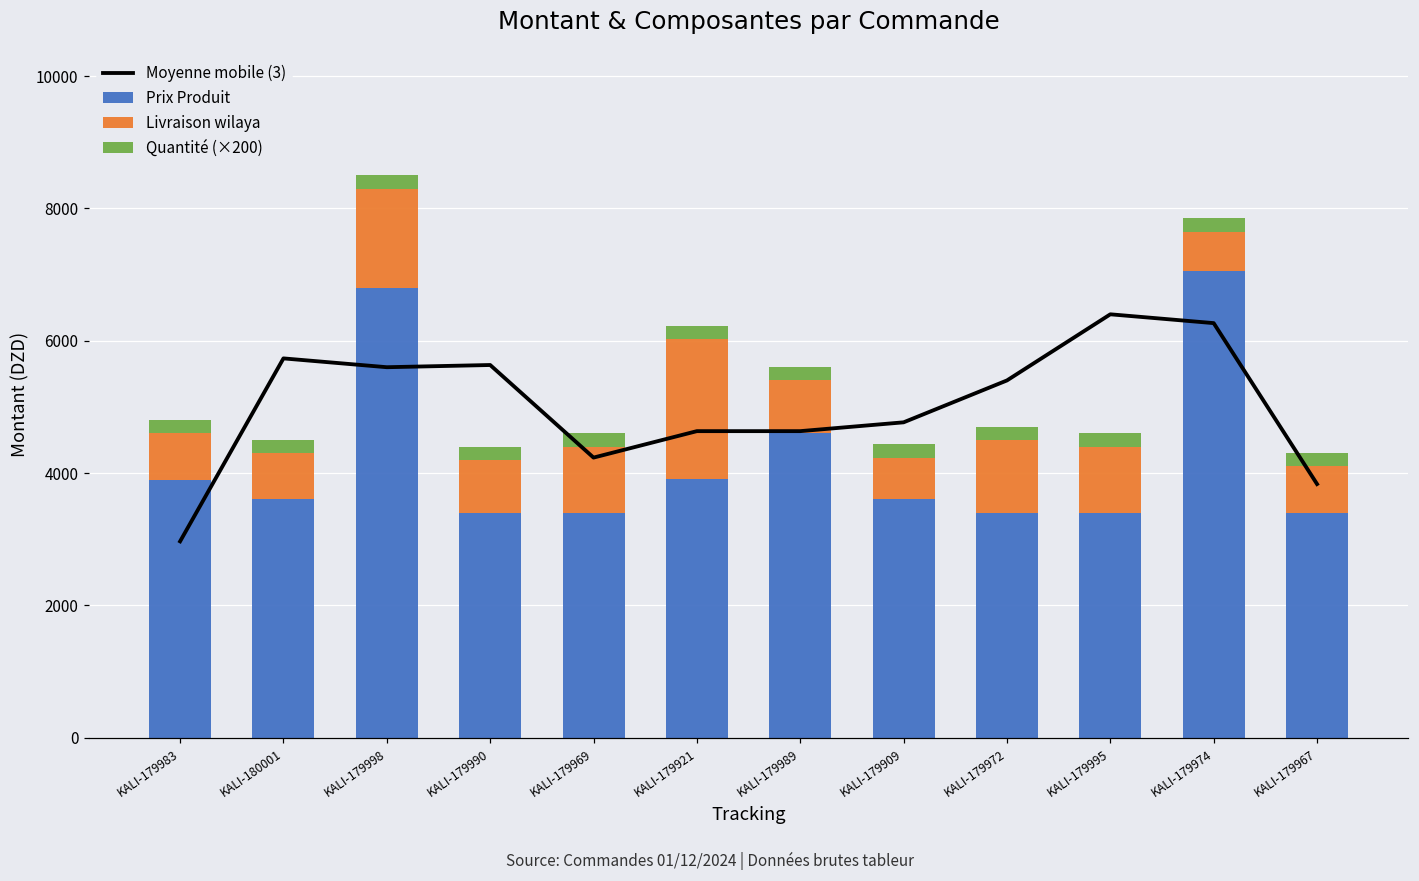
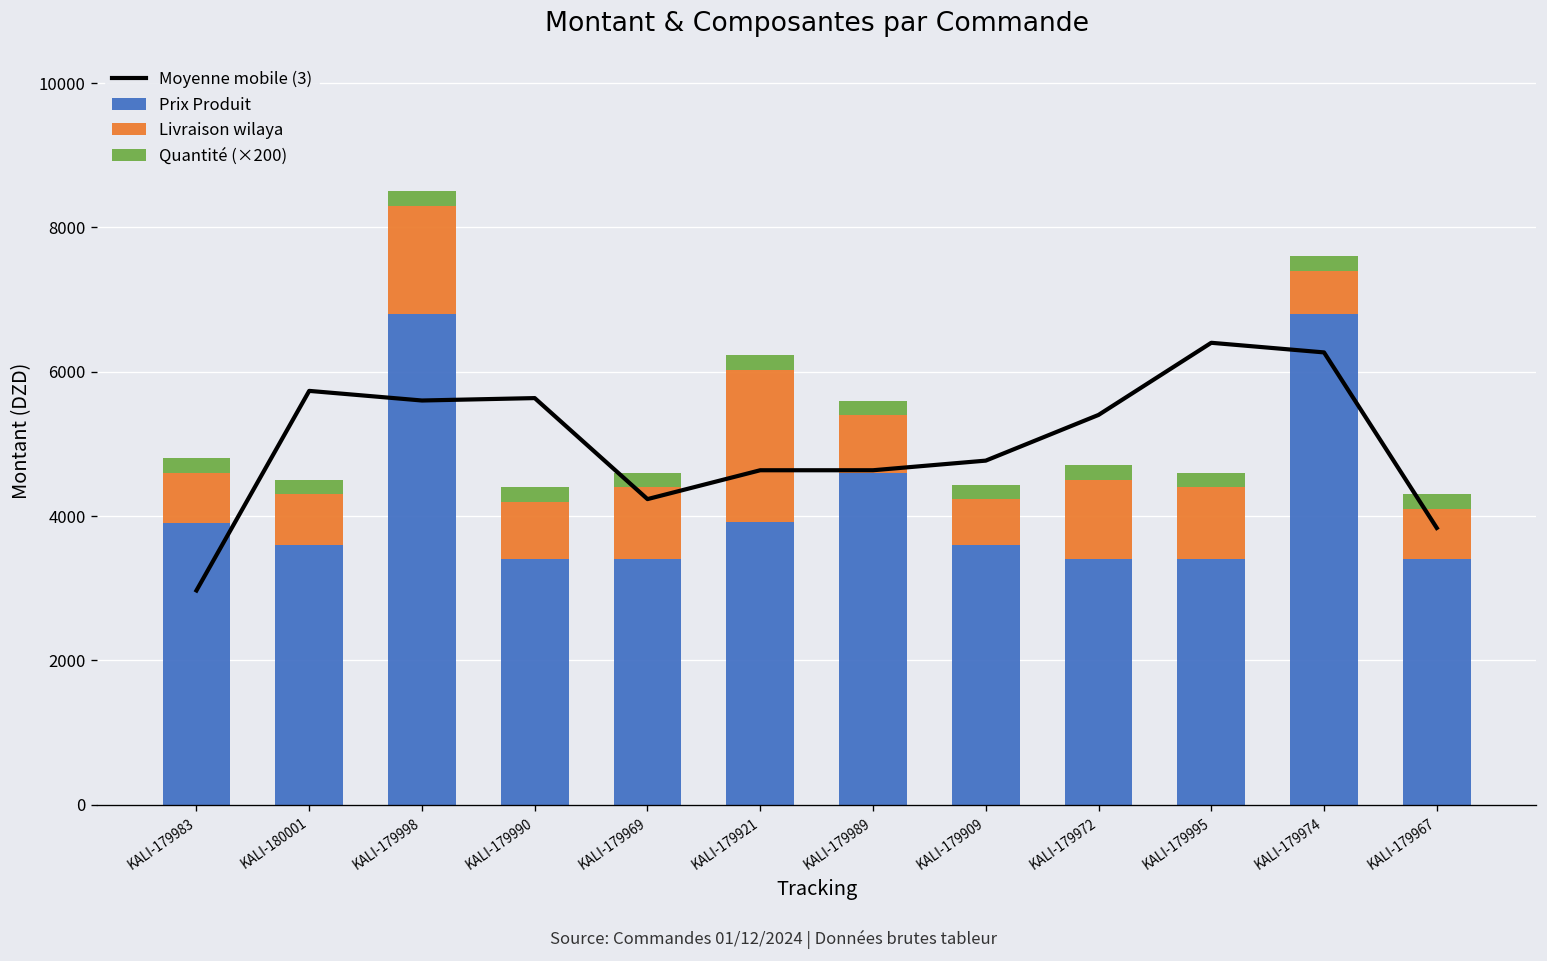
  {
    "Moyenne mobile (3)": {
      "KALI-179983": 3000,
      "KALI-180001": 5700,
      "KALI-179998": 5600,
      "KALI-179990": 5600,
      "KALI-179969": 4200,
      "KALI-179921": 4600,
      "KALI-179989": 4600,
      "KALI-179909": 4800,
      "KALI-179972": 5400,
      "KALI-179995": 6400,
      "KALI-179974": 6300,
      "KALI-179967": 3800
    },
    "Prix Produit": {
      "KALI-179983": 3900,
      "KALI-180001": 3600,
      "KALI-179998": 6800,
      "KALI-179990": 3400,
      "KALI-179969": 3400,
      "KALI-179921": 3900,
      "KALI-179989": 4600,
      "KALI-179909": 3600,
      "KALI-179972": 3400,
      "KALI-179995": 3400,
-     "KALI-179974": 7100,
+     "KALI-179974": 6800,
      "KALI-179967": 3400
    },
    "Livraison wilaya": {
      "KALI-179983": 700,
      "KALI-180001": 700,
      "KALI-179998": 1500,
      "KALI-179990": 800,
      "KALI-179969": 1000,
      "KALI-179921": 2100,
      "KALI-179989": 800,
      "KALI-179909": 600,
      "KALI-179972": 1100,
      "KALI-179995": 1000,
      "KALI-179974": 600,
      "KALI-179967": 700
    },
    "Quantité (×200)": {
      "KALI-179983": 200,
      "KALI-180001": 200,
      "KALI-179998": 200,
      "KALI-179990": 200,
      "KALI-179969": 200,
      "KALI-179921": 200,
      "KALI-179989": 200,
      "KALI-179909": 200,
      "KALI-179972": 200,
      "KALI-179995": 200,
      "KALI-179974": 200,
      "KALI-179967": 200
    }
  }
